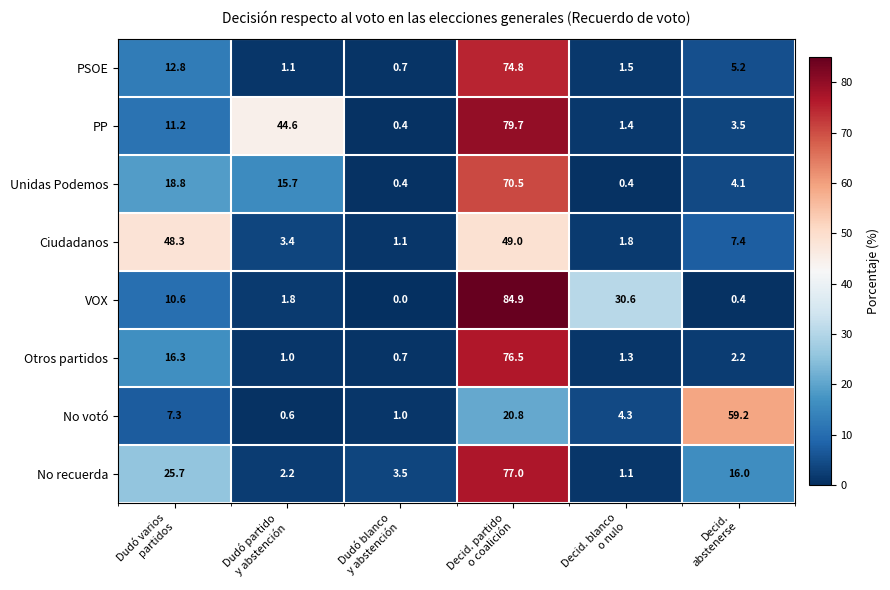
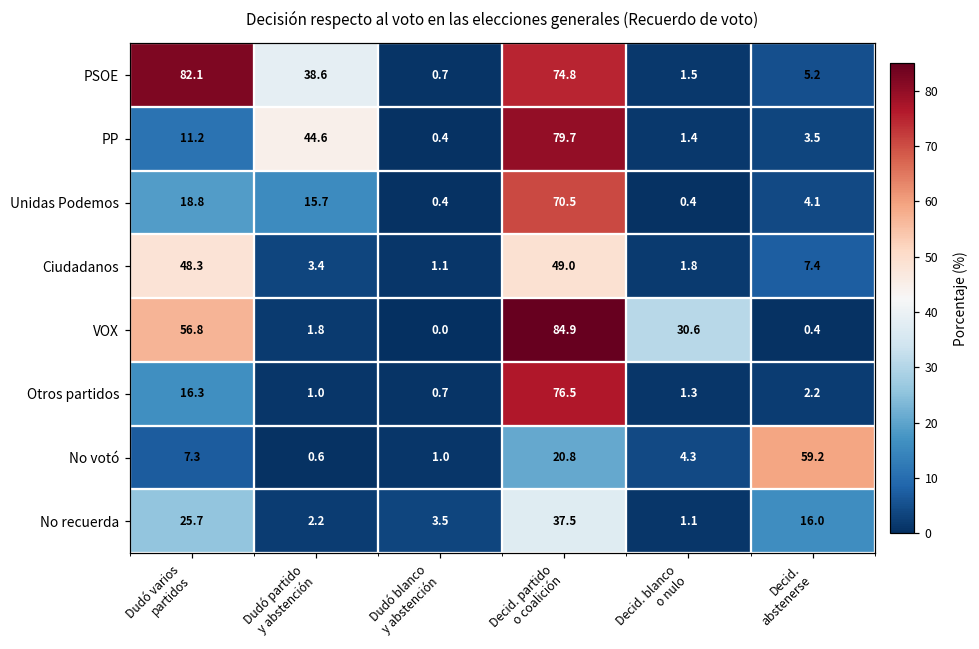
  {
    "PSOE": {
-     "Dudó varios partidos": 12.8,
-     "Dudó partido y abstención": 1.1,
+     "Dudó varios partidos": 82.1,
+     "Dudó partido y abstención": 38.6,
      "Dudó blanco y abstención": 0.7,
      "Decid. partido o coalición": 74.8,
      "Decid. blanco o nulo": 1.5,
      "Decid. abstenerse": 5.2
    },
    "PP": {
      "Dudó varios partidos": 11.2,
      "Dudó partido y abstención": 44.6,
      "Dudó blanco y abstención": 0.4,
      "Decid. partido o coalición": 79.7,
      "Decid. blanco o nulo": 1.4,
      "Decid. abstenerse": 3.5
    },
    "Unidas Podemos": {
      "Dudó varios partidos": 18.8,
      "Dudó partido y abstención": 15.7,
      "Dudó blanco y abstención": 0.4,
      "Decid. partido o coalición": 70.5,
      "Decid. blanco o nulo": 0.4,
      "Decid. abstenerse": 4.1
    },
    "Ciudadanos": {
      "Dudó varios partidos": 48.3,
      "Dudó partido y abstención": 3.4,
      "Dudó blanco y abstención": 1.1,
      "Decid. partido o coalición": 49.0,
      "Decid. blanco o nulo": 1.8,
      "Decid. abstenerse": 7.4
    },
    "VOX": {
-     "Dudó varios partidos": 10.6,
+     "Dudó varios partidos": 56.8,
      "Dudó partido y abstención": 1.8,
      "Dudó blanco y abstención": 0.0,
      "Decid. partido o coalición": 84.9,
      "Decid. blanco o nulo": 30.6,
      "Decid. abstenerse": 0.4
    },
    "Otros partidos": {
      "Dudó varios partidos": 16.3,
      "Dudó partido y abstención": 1.0,
      "Dudó blanco y abstención": 0.7,
      "Decid. partido o coalición": 76.5,
      "Decid. blanco o nulo": 1.3,
      "Decid. abstenerse": 2.2
    },
    "No votó": {
      "Dudó varios partidos": 7.3,
      "Dudó partido y abstención": 0.6,
      "Dudó blanco y abstención": 1.0,
      "Decid. partido o coalición": 20.8,
      "Decid. blanco o nulo": 4.3,
      "Decid. abstenerse": 59.2
    },
    "No recuerda": {
      "Dudó varios partidos": 25.7,
      "Dudó partido y abstención": 2.2,
      "Dudó blanco y abstención": 3.5,
-     "Decid. partido o coalición": 77.0,
+     "Decid. partido o coalición": 37.5,
      "Decid. blanco o nulo": 1.1,
      "Decid. abstenerse": 16.0
    }
  }
